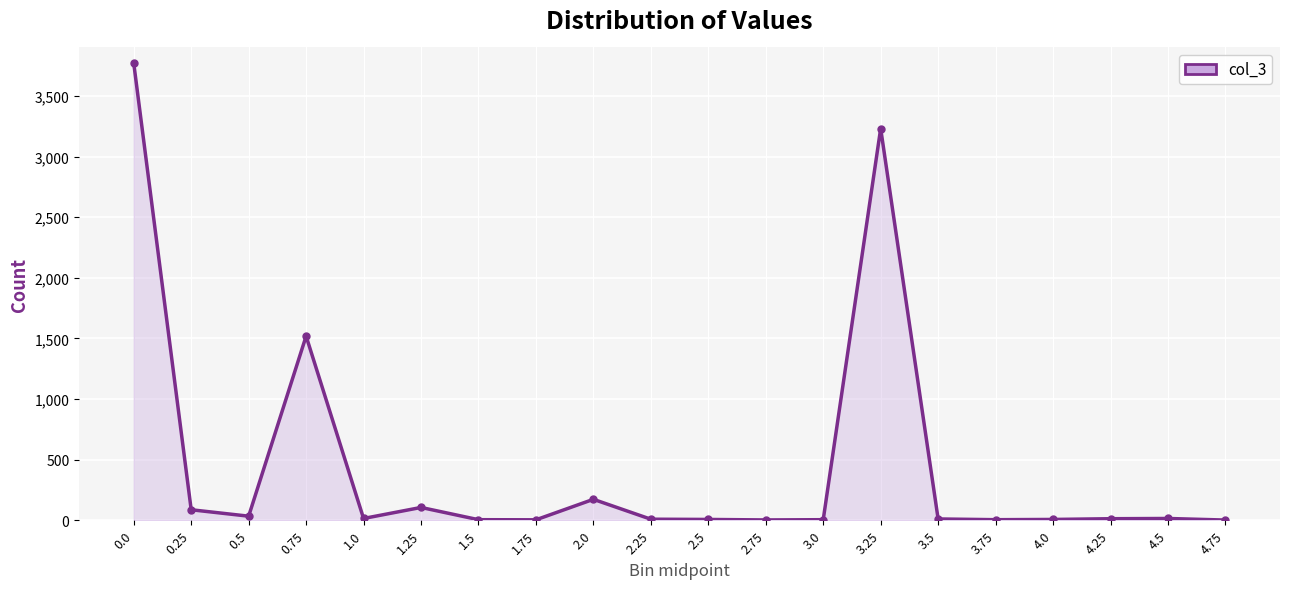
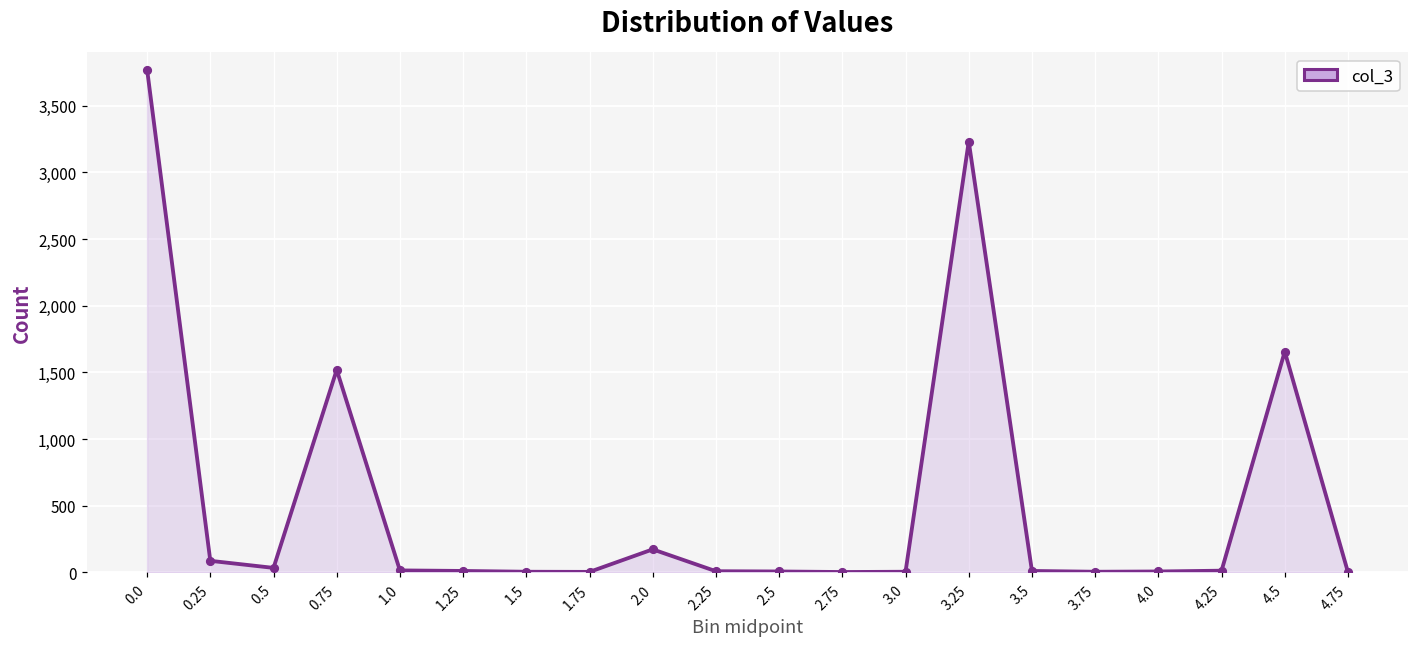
  {
    "0.0": "3,770",
    "0.25": "90",
    "0.5": "30",
    "0.75": "1,520",
    "1.0": "20",
-   "1.25": "110",
+   "1.25": "10",
    "1.5": "10",
    "1.75": "0",
    "2.0": "170",
    "2.25": "10",
    "2.5": "10",
    "2.75": "0",
    "3.0": "10",
    "3.25": "3,230",
    "3.5": "10",
    "3.75": "10",
    "4.0": "10",
    "4.25": "10",
-   "4.5": "20",
+   "4.5": "1,660",
    "4.75": "0"
  }
